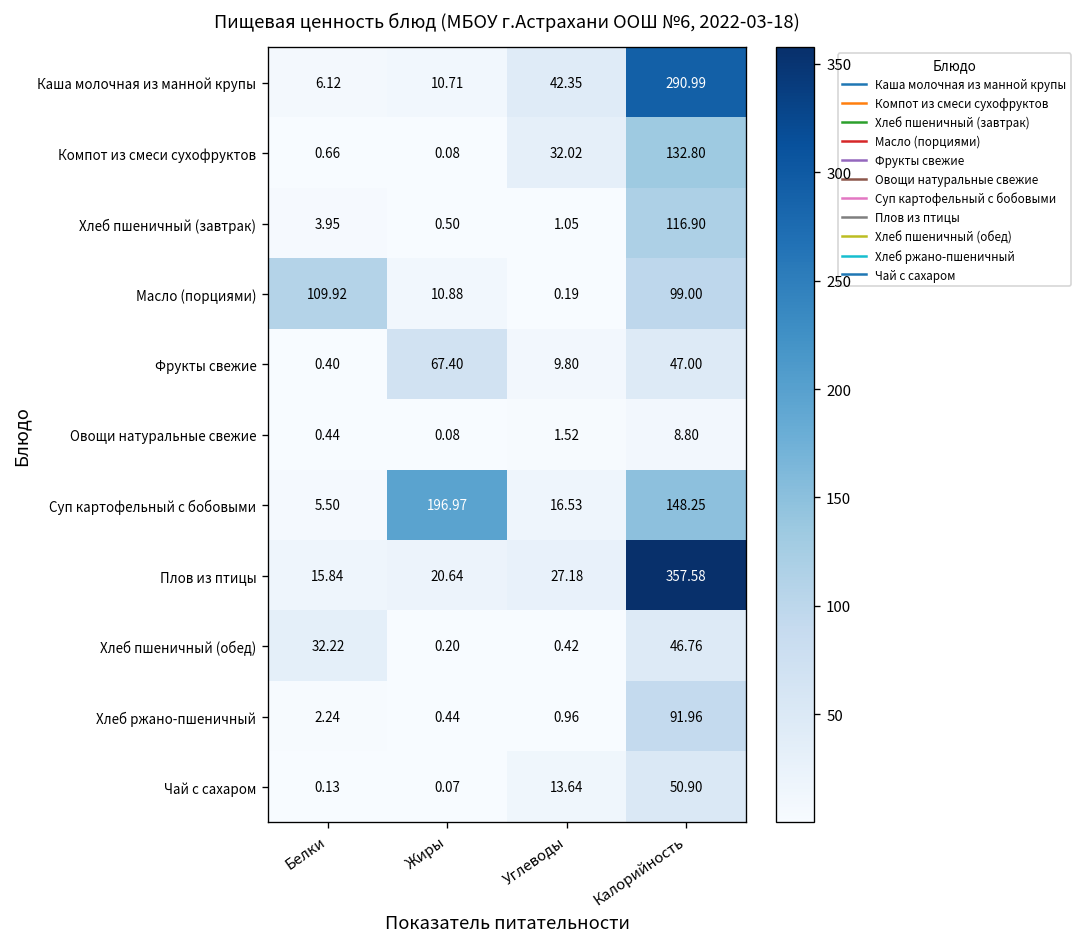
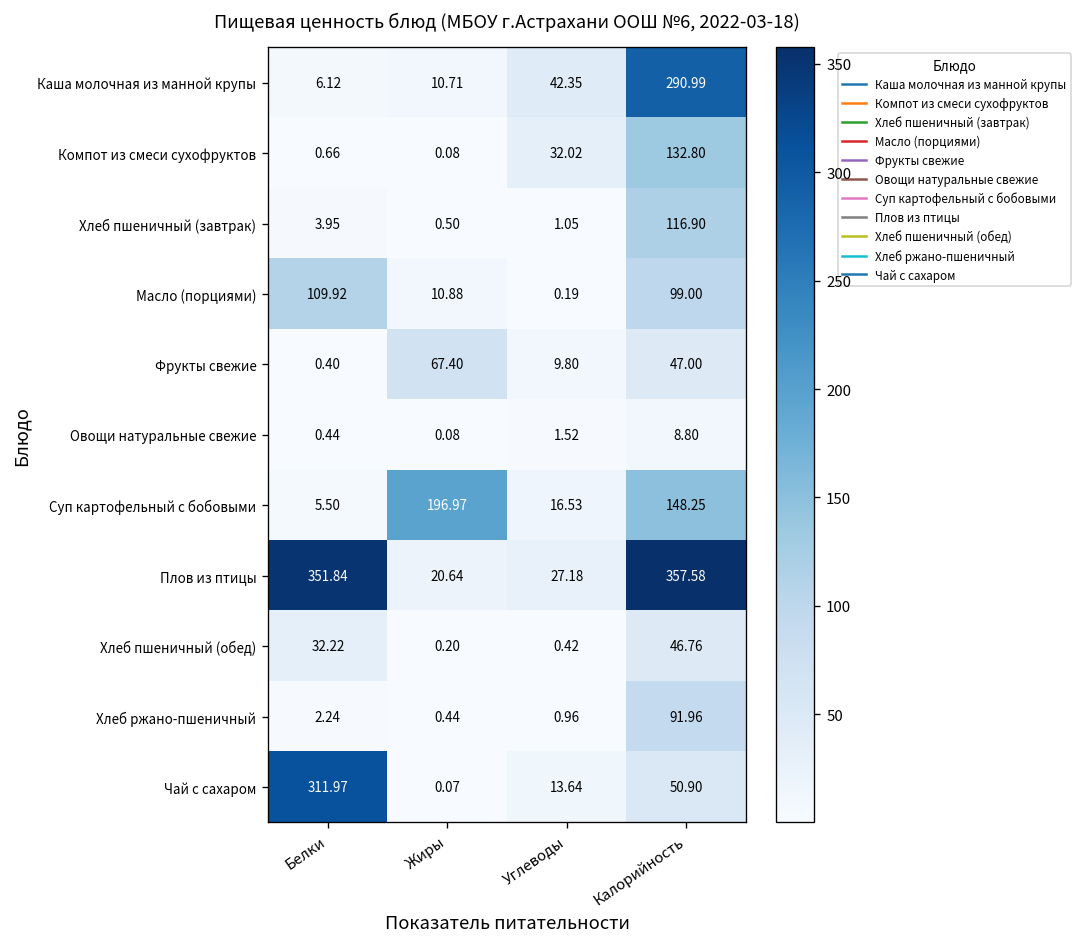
  {
    "Каша молочная из манной крупы": {
      "Белки": 6.12,
      "Жиры": 10.71,
      "Углеводы": 42.35,
      "Калорийность": 290.99
    },
    "Компот из смеси сухофруктов": {
      "Белки": 0.66,
      "Жиры": 0.08,
      "Углеводы": 32.02,
      "Калорийность": 132.80
    },
    "Хлеб пшеничный (завтрак)": {
      "Белки": 3.95,
      "Жиры": 0.50,
      "Углеводы": 1.05,
      "Калорийность": 116.90
    },
    "Масло (порциями)": {
      "Белки": 109.92,
      "Жиры": 10.88,
      "Углеводы": 0.19,
      "Калорийность": 99.00
    },
    "Фрукты свежие": {
      "Белки": 0.40,
      "Жиры": 67.40,
      "Углеводы": 9.80,
      "Калорийность": 47.00
    },
    "Овощи натуральные свежие": {
      "Белки": 0.44,
      "Жиры": 0.08,
      "Углеводы": 1.52,
      "Калорийность": 8.80
    },
    "Суп картофельный с бобовыми": {
      "Белки": 5.50,
      "Жиры": 196.97,
      "Углеводы": 16.53,
      "Калорийность": 148.25
    },
    "Плов из птицы": {
-     "Белки": 15.84,
+     "Белки": 351.84,
      "Жиры": 20.64,
      "Углеводы": 27.18,
      "Калорийность": 357.58
    },
    "Хлеб пшеничный (обед)": {
      "Белки": 32.22,
      "Жиры": 0.20,
      "Углеводы": 0.42,
      "Калорийность": 46.76
    },
    "Хлеб ржано-пшеничный": {
      "Белки": 2.24,
      "Жиры": 0.44,
      "Углеводы": 0.96,
      "Калорийность": 91.96
    },
    "Чай с сахаром": {
-     "Белки": 0.13,
+     "Белки": 311.97,
      "Жиры": 0.07,
      "Углеводы": 13.64,
      "Калорийность": 50.90
    }
  }
